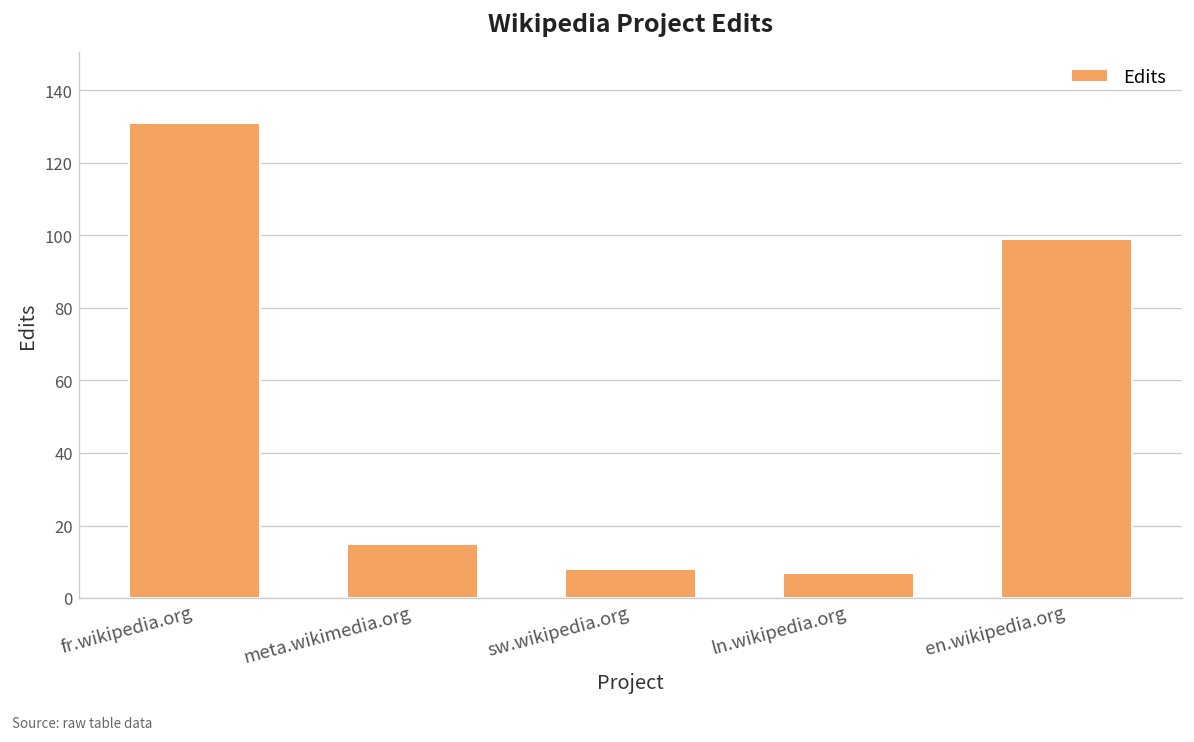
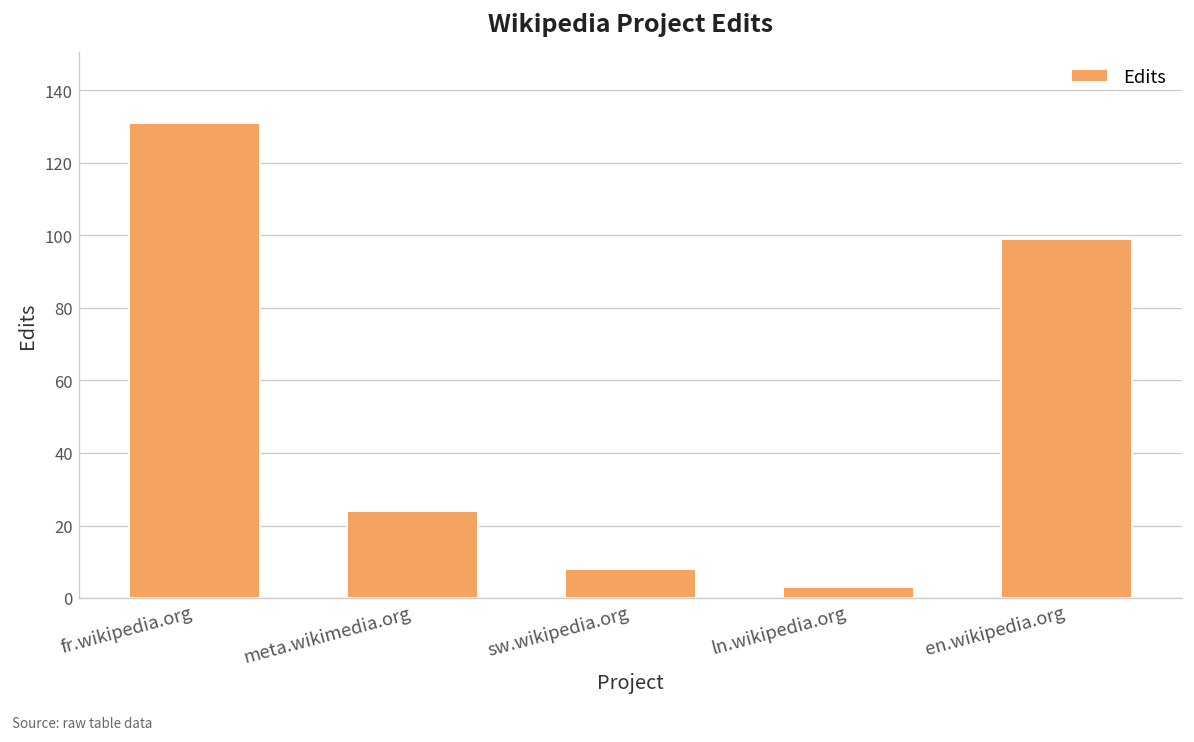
  {
    "fr.wikipedia.org": 131,
-   "meta.wikimedia.org": 15,
+   "meta.wikimedia.org": 24,
    "sw.wikipedia.org": 8,
-   "ln.wikipedia.org": 7,
+   "ln.wikipedia.org": 3,
    "en.wikipedia.org": 99
  }
